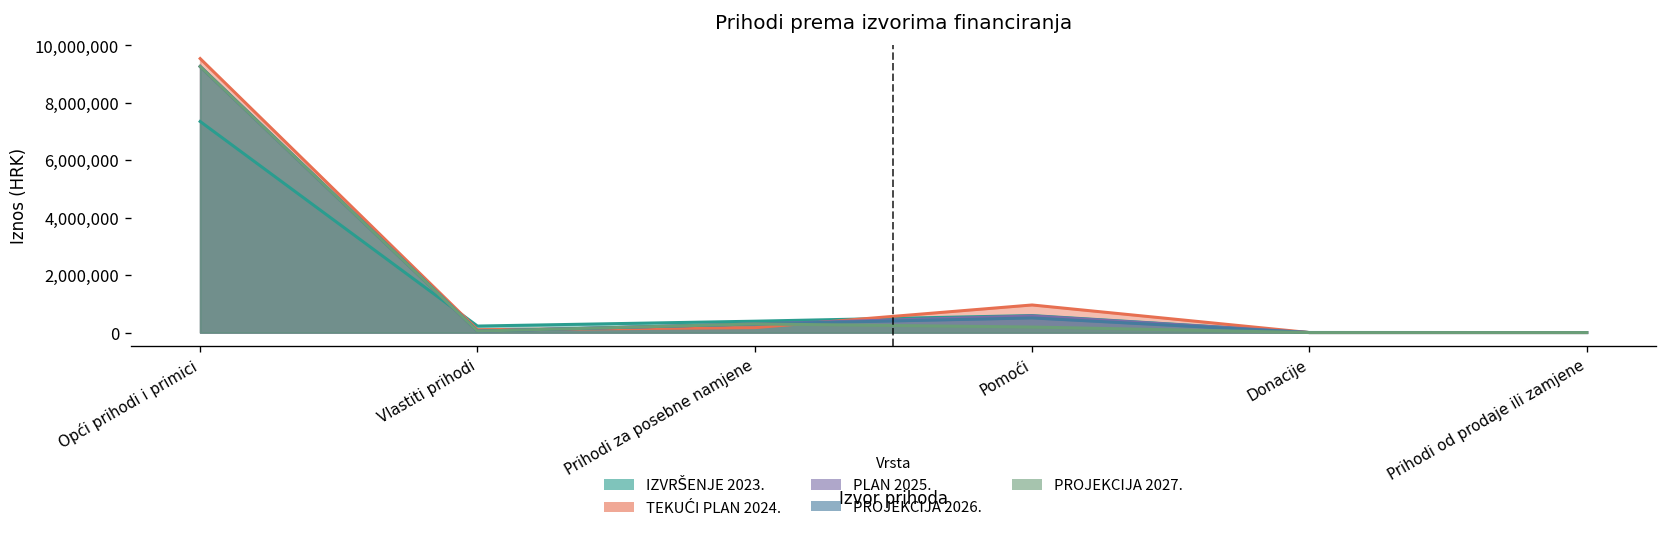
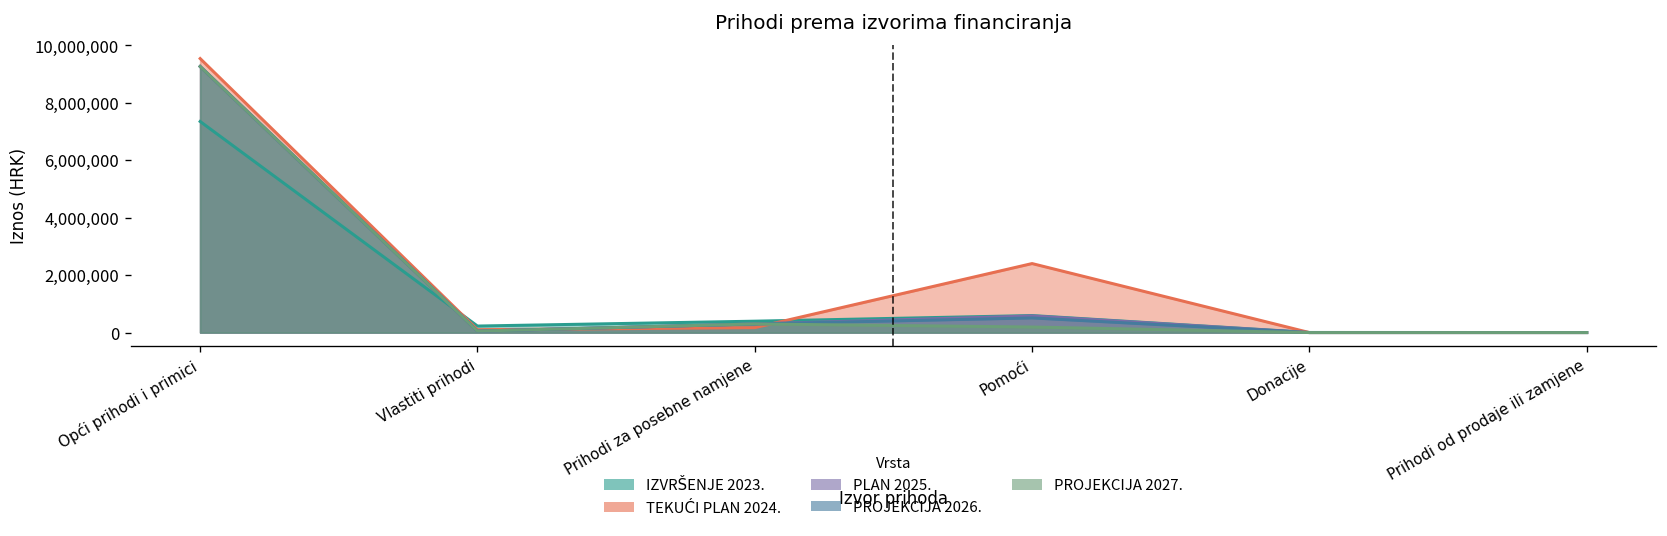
  {
    "TEKUĆI PLAN 2024.": {
      "Opći prihodi i primici": "9,500,000",
      "Prihodi za posebne namjene": "200,000",
-     "Pomoći": "1,000,000"
+     "Pomoći": "2,400,000"
    }
  }
